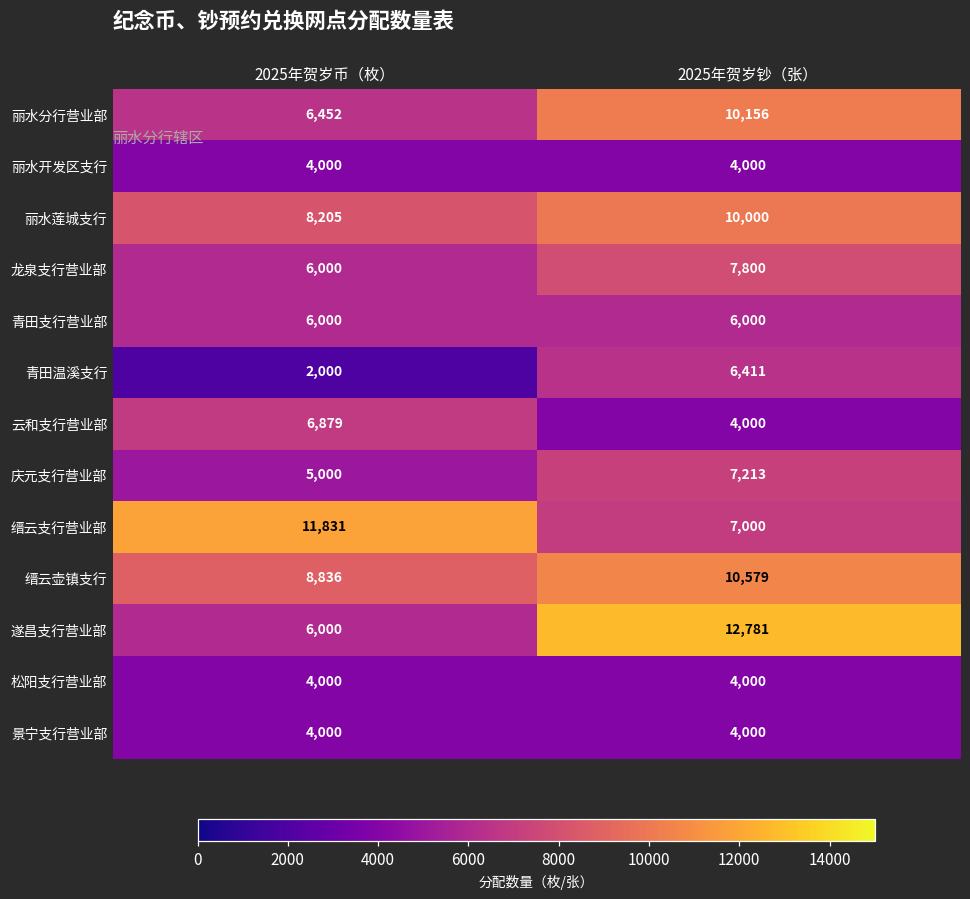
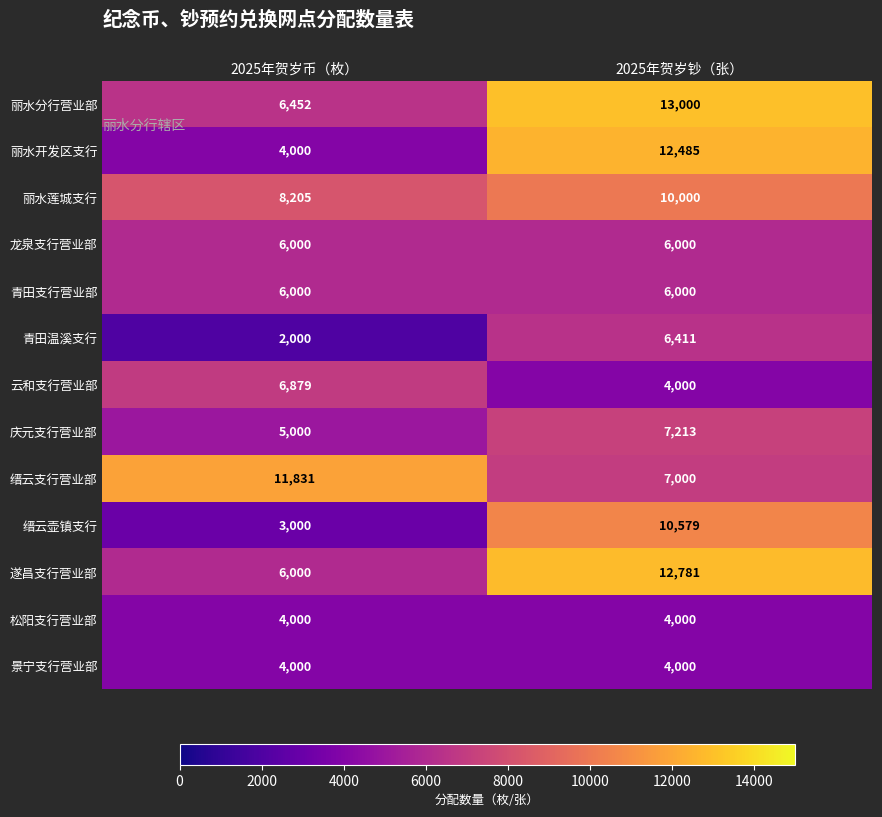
  {
    "丽水分行营业部": {
      "2025年贺岁币（枚）": "6,452",
-     "2025年贺岁钞（张）": "10,156"
+     "2025年贺岁钞（张）": "13,000"
    },
    "丽水开发区支行": {
      "2025年贺岁币（枚）": "4,000",
-     "2025年贺岁钞（张）": "4,000"
+     "2025年贺岁钞（张）": "12,485"
    },
    "丽水莲城支行": {
      "2025年贺岁币（枚）": "8,205",
      "2025年贺岁钞（张）": "10,000"
    },
    "龙泉支行营业部": {
      "2025年贺岁币（枚）": "6,000",
-     "2025年贺岁钞（张）": "7,800"
+     "2025年贺岁钞（张）": "6,000"
    },
    "青田支行营业部": {
      "2025年贺岁币（枚）": "6,000",
      "2025年贺岁钞（张）": "6,000"
    },
    "青田温溪支行": {
      "2025年贺岁币（枚）": "2,000",
      "2025年贺岁钞（张）": "6,411"
    },
    "云和支行营业部": {
      "2025年贺岁币（枚）": "6,879",
      "2025年贺岁钞（张）": "4,000"
    },
    "庆元支行营业部": {
      "2025年贺岁币（枚）": "5,000",
      "2025年贺岁钞（张）": "7,213"
    },
    "缙云支行营业部": {
      "2025年贺岁币（枚）": "11,831",
      "2025年贺岁钞（张）": "7,000"
    },
    "缙云壶镇支行": {
-     "2025年贺岁币（枚）": "8,836",
+     "2025年贺岁币（枚）": "3,000",
      "2025年贺岁钞（张）": "10,579"
    },
    "遂昌支行营业部": {
      "2025年贺岁币（枚）": "6,000",
      "2025年贺岁钞（张）": "12,781"
    },
    "松阳支行营业部": {
      "2025年贺岁币（枚）": "4,000",
      "2025年贺岁钞（张）": "4,000"
    },
    "景宁支行营业部": {
      "2025年贺岁币（枚）": "4,000",
      "2025年贺岁钞（张）": "4,000"
    }
  }
